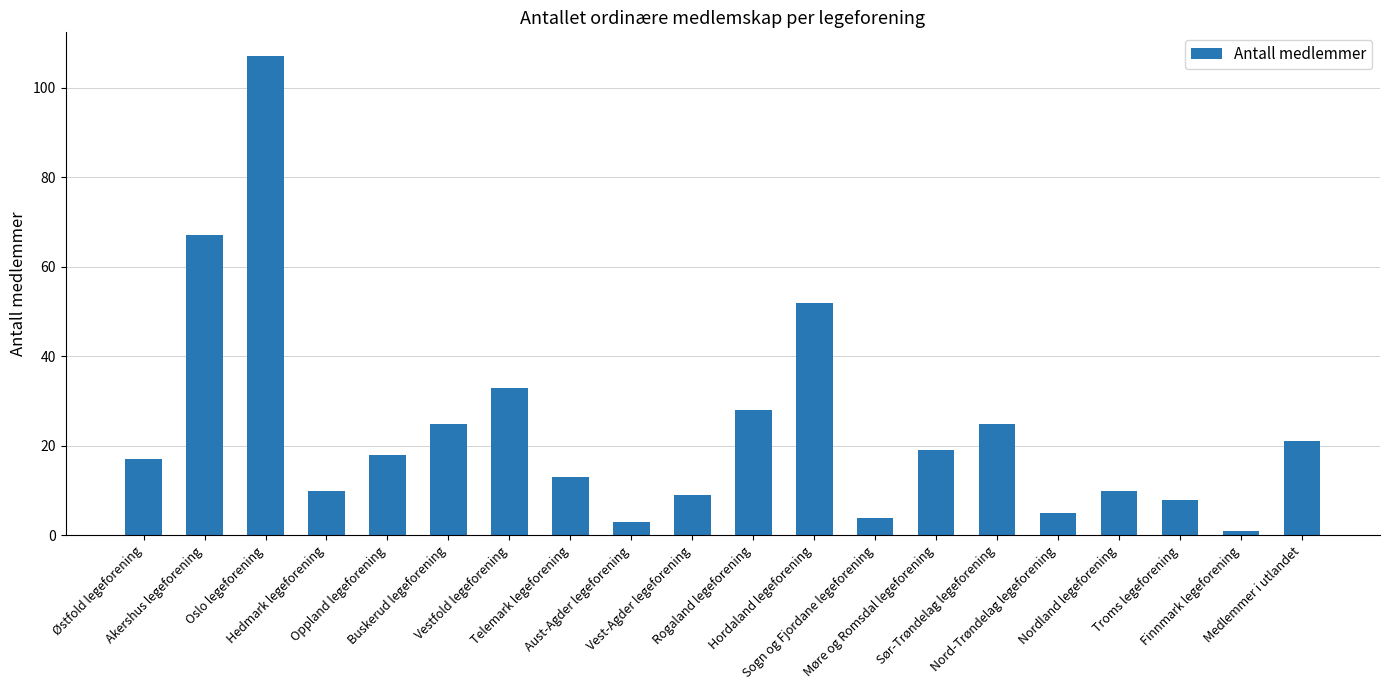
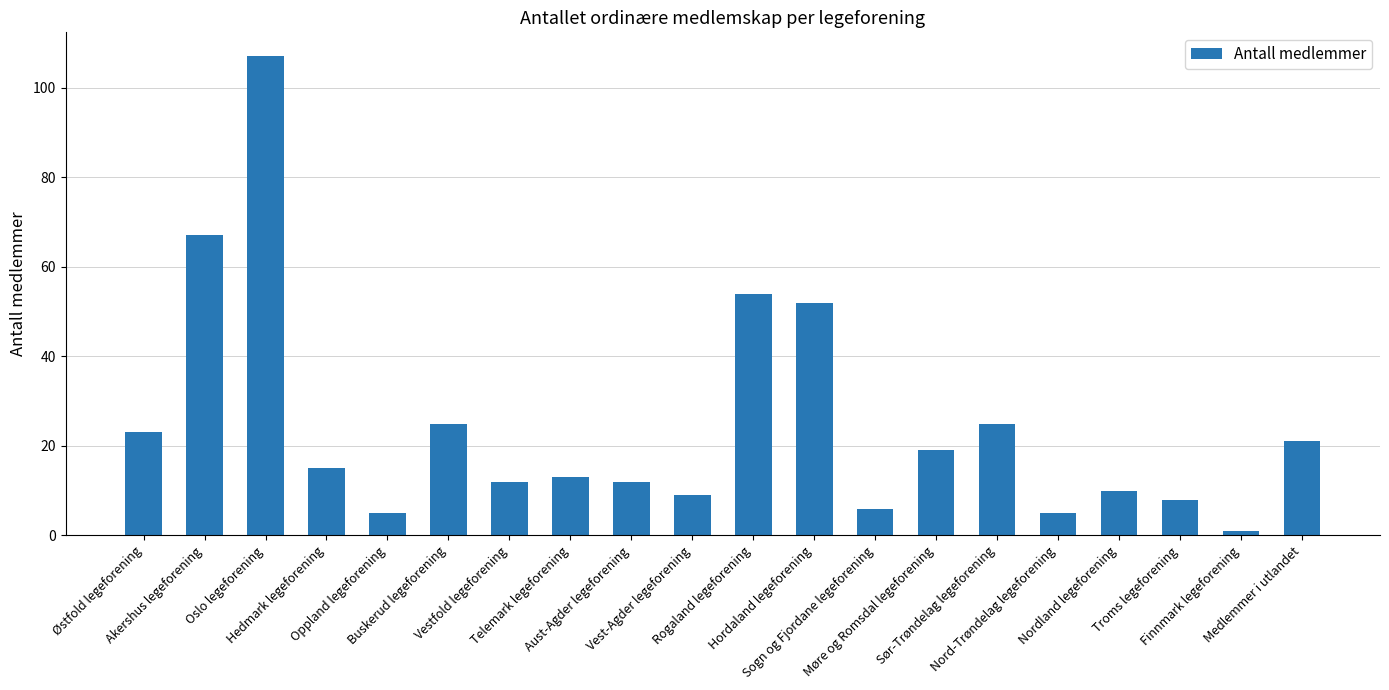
  {
-   "Østfold legeforening": 17,
+   "Østfold legeforening": 23,
    "Akershus legeforening": 67,
    "Oslo legeforening": 107,
-   "Hedmark legeforening": 10,
-   "Oppland legeforening": 18,
+   "Hedmark legeforening": 15,
+   "Oppland legeforening": 5,
    "Buskerud legeforening": 25,
-   "Vestfold legeforening": 33,
+   "Vestfold legeforening": 12,
    "Telemark legeforening": 13,
-   "Aust-Agder legeforening": 3,
+   "Aust-Agder legeforening": 12,
    "Vest-Agder legeforening": 9,
-   "Rogaland legeforening": 28,
+   "Rogaland legeforening": 54,
    "Hordaland legeforening": 52,
-   "Sogn og Fjordane legeforening": 4,
+   "Sogn og Fjordane legeforening": 6,
    "Møre og Romsdal legeforening": 19,
    "Sør-Trøndelag legeforening": 25,
    "Nord-Trøndelag legeforening": 5,
    "Nordland legeforening": 10,
    "Troms legeforening": 8,
    "Finnmark legeforening": 1,
    "Medlemmer i utlandet": 21
  }
